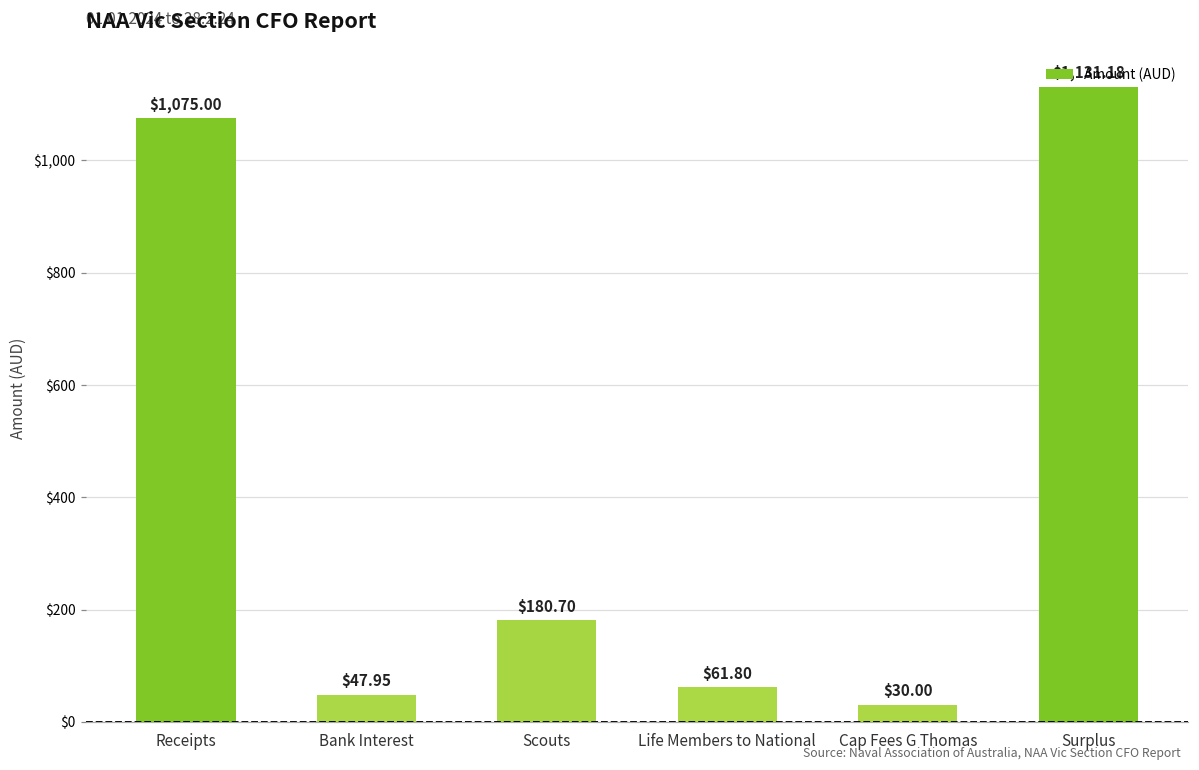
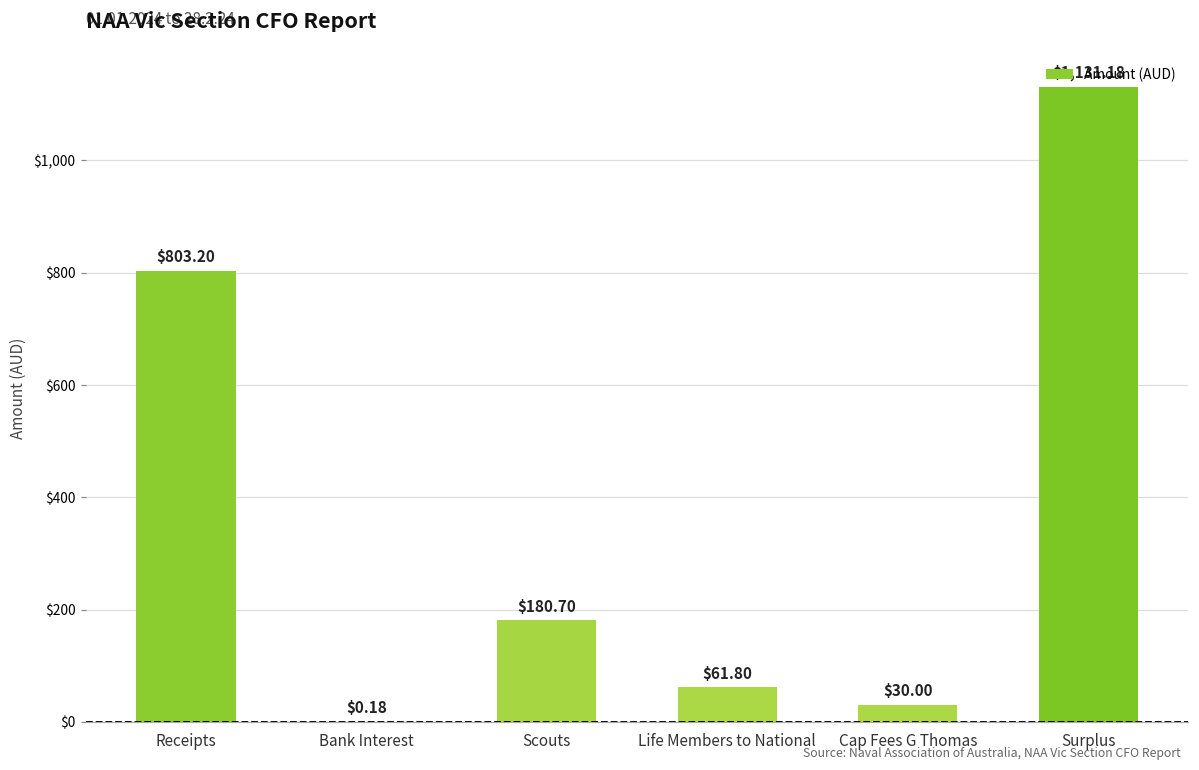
  {
-   "Receipts": "$1,075.00",
-   "Bank Interest": "$47.95",
+   "Receipts": "$803.20",
+   "Bank Interest": "$0.18",
    "Scouts": "$180.70",
    "Life Members to National": "$61.80",
    "Cap Fees G Thomas": "$30.00",
    "Surplus": "$1,131.18"
  }
